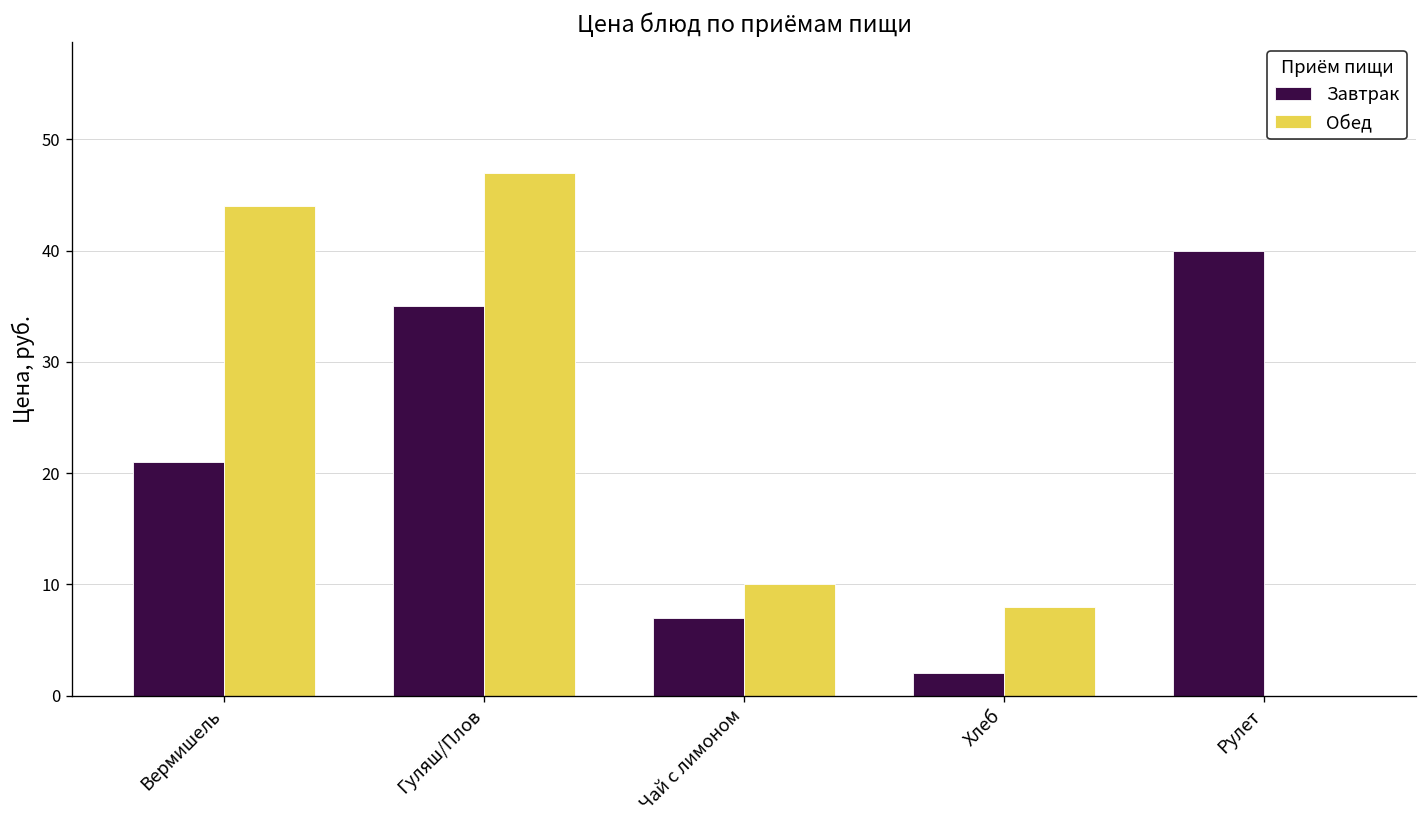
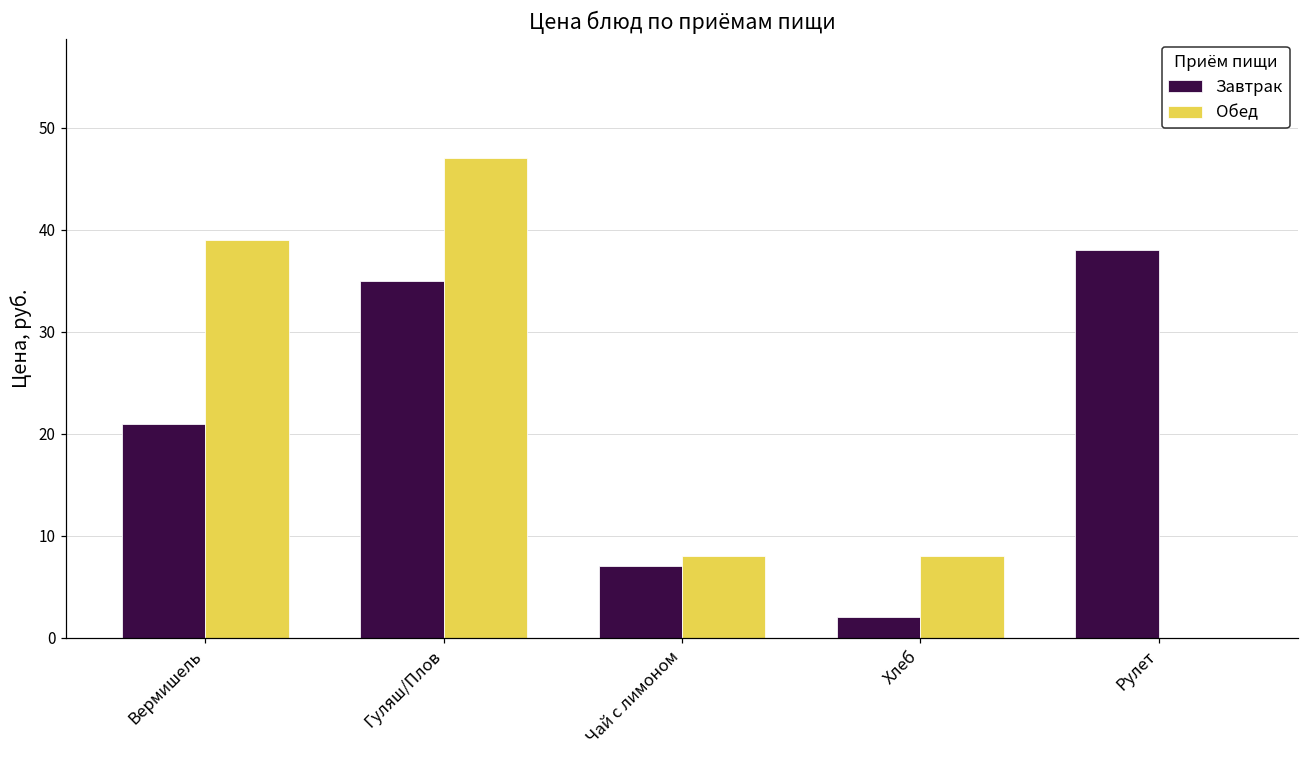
  {
    "Завтрак": {
      "Вермишель": 21,
      "Гуляш/Плов": 35,
      "Чай с лимоном": 7,
      "Хлеб": 2,
-     "Рулет": 40
+     "Рулет": 38
    },
    "Обед": {
-     "Вермишель": 44,
+     "Вермишель": 39,
      "Гуляш/Плов": 47,
-     "Чай с лимоном": 10,
+     "Чай с лимоном": 8,
      "Хлеб": 8,
      "Рулет": 0
    }
  }
